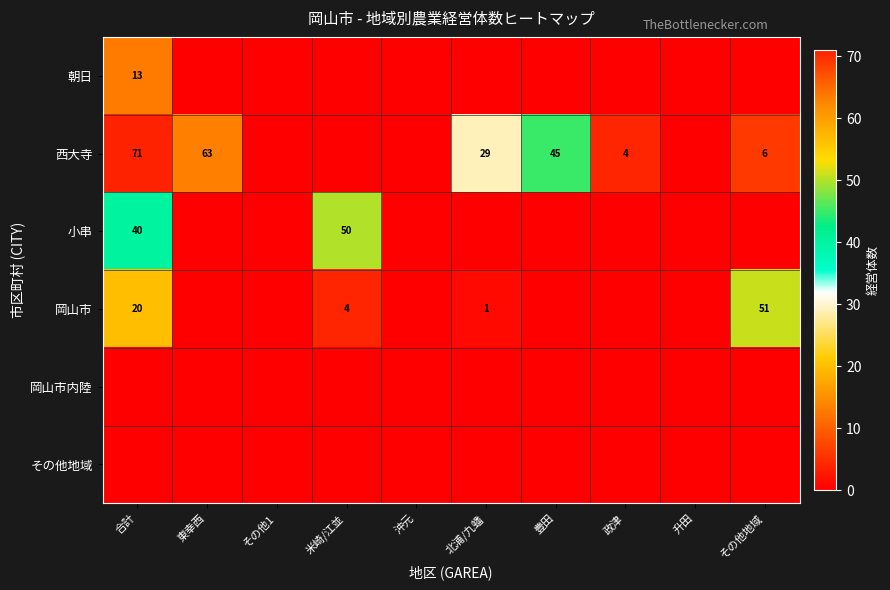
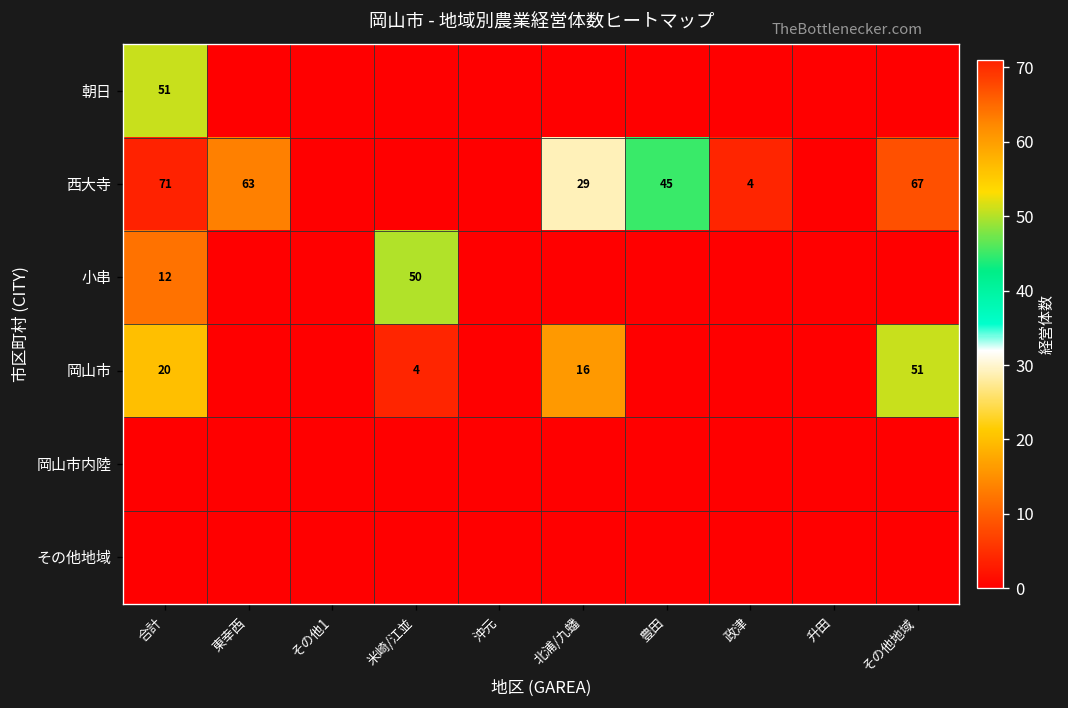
  {
    "朝日": {
-     "合計": 13
+     "合計": 51
    },
    "西大寺": {
      "合計": 71,
      "東幸西": 63,
      "北浦/九蟠": 29,
      "豊田": 45,
      "政津": 4,
-     "その他地域": 6
+     "その他地域": 67
    },
    "小串": {
-     "合計": 40,
+     "合計": 12,
      "米崎/江並": 50
    },
    "岡山市": {
      "合計": 20,
      "米崎/江並": 4,
-     "北浦/九蟠": 1,
+     "北浦/九蟠": 16,
      "その他地域": 51
    }
  }
